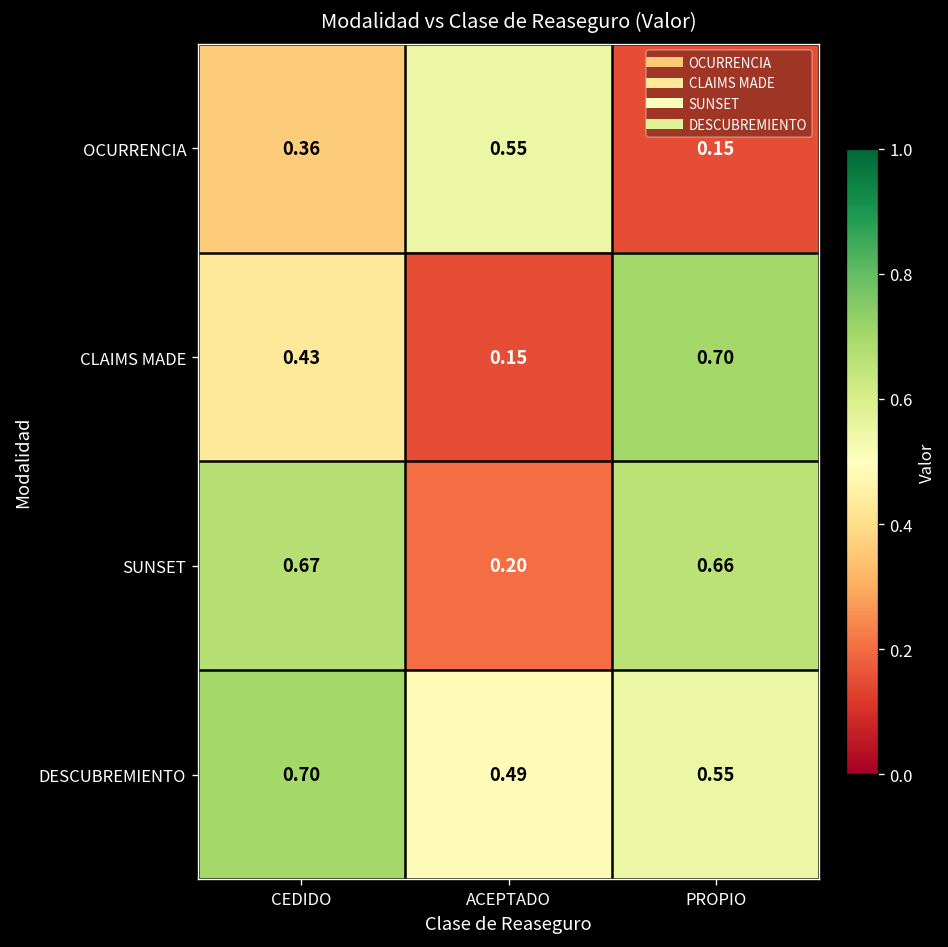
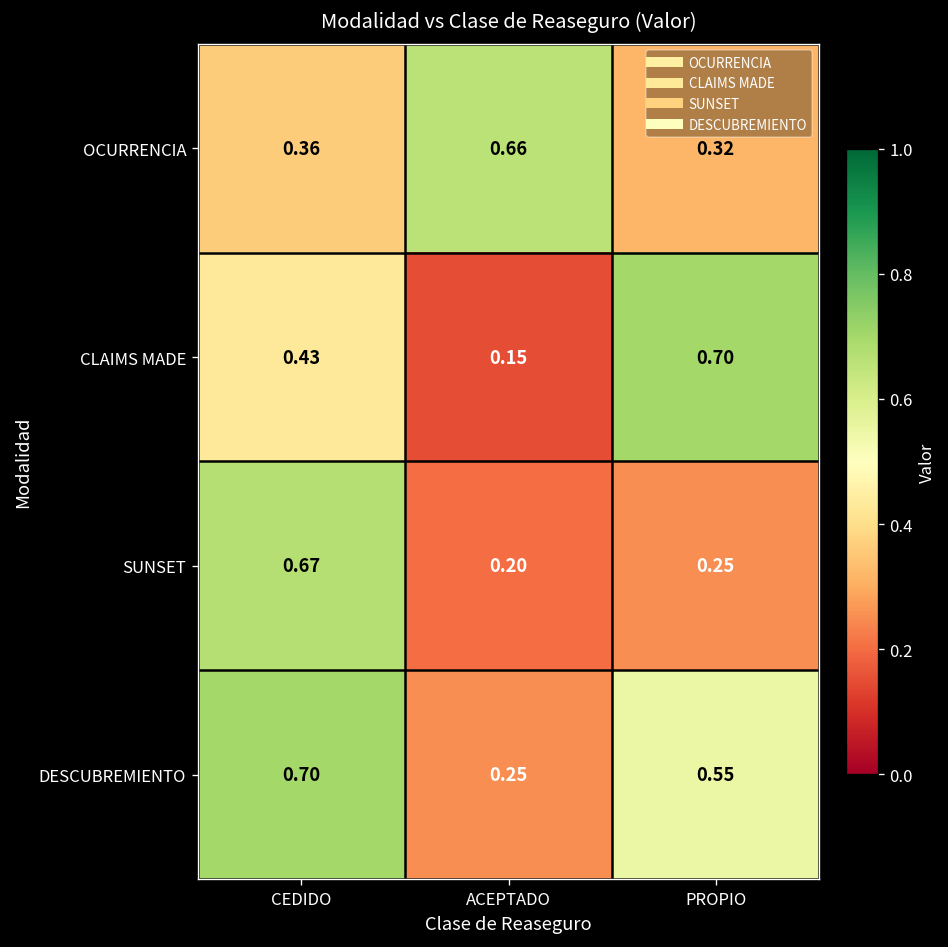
  {
    "OCURRENCIA": {
      "CEDIDO": 0.36,
-     "ACEPTADO": 0.55,
-     "PROPIO": 0.15
+     "ACEPTADO": 0.66,
+     "PROPIO": 0.32
    },
    "CLAIMS MADE": {
      "CEDIDO": 0.43,
      "ACEPTADO": 0.15,
      "PROPIO": 0.70
    },
    "SUNSET": {
      "CEDIDO": 0.67,
      "ACEPTADO": 0.20,
-     "PROPIO": 0.66
+     "PROPIO": 0.25
    },
    "DESCUBREMIENTO": {
      "CEDIDO": 0.70,
-     "ACEPTADO": 0.49,
+     "ACEPTADO": 0.25,
      "PROPIO": 0.55
    }
  }
